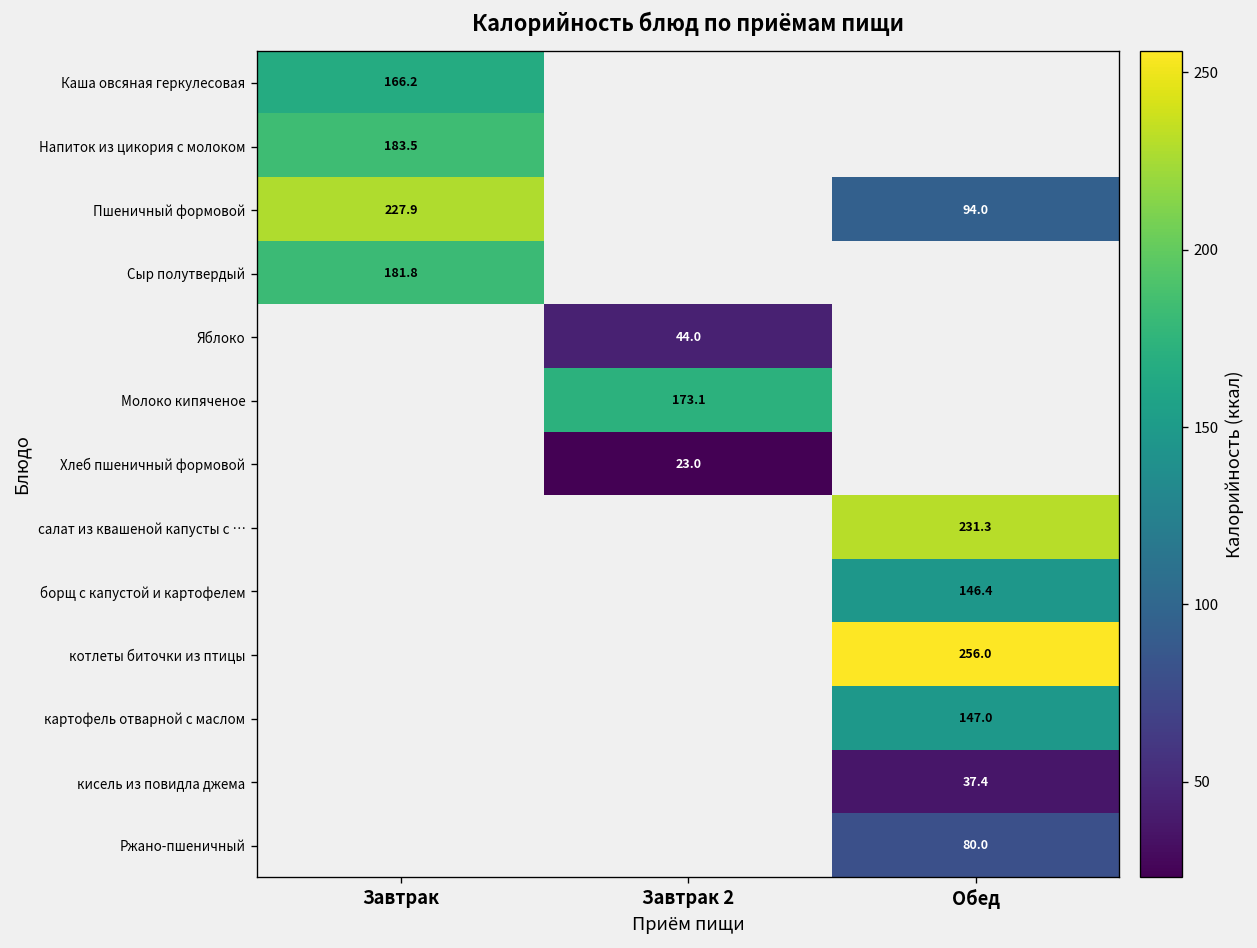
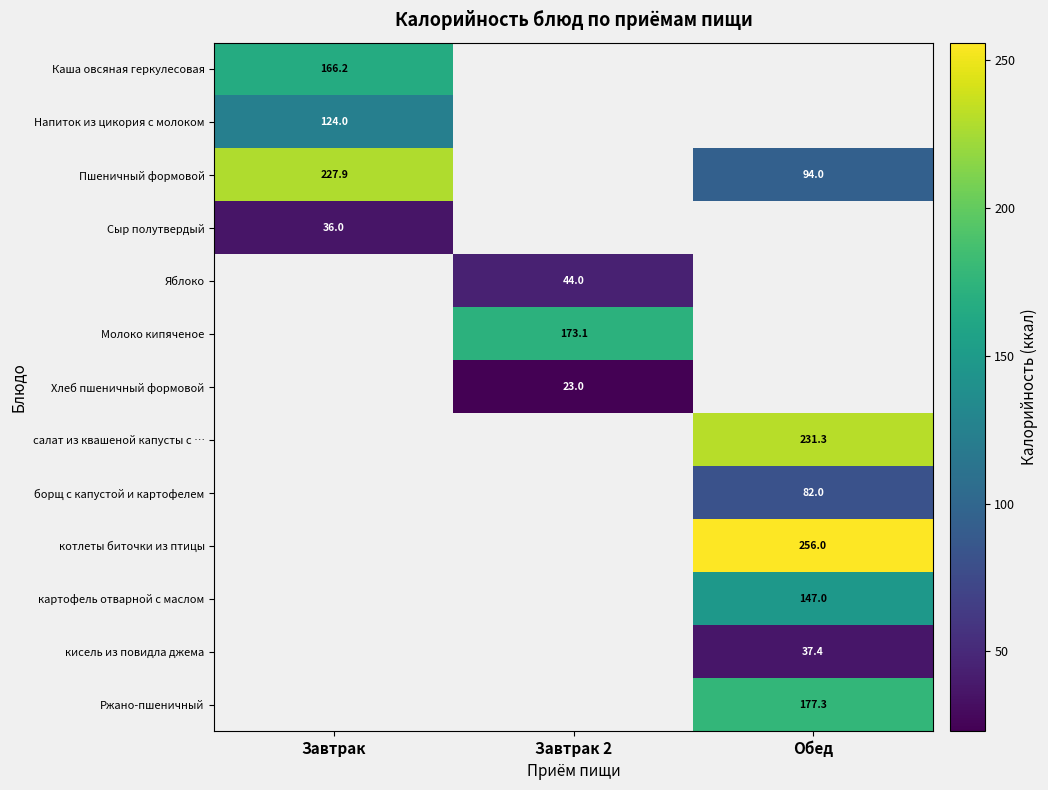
  {
    "Каша овсяная геркулесовая": {
      "Завтрак": 166.2
    },
    "Напиток из цикория с молоком": {
-     "Завтрак": 183.5
+     "Завтрак": 124.0
    },
    "Пшеничный формовой": {
      "Завтрак": 227.9,
      "Обед": 94.0
    },
    "Сыр полутвердый": {
-     "Завтрак": 181.8
+     "Завтрак": 36.0
    },
    "Яблоко": {
      "Завтрак 2": 44.0
    },
    "Молоко кипяченое": {
      "Завтрак 2": 173.1
    },
    "Хлеб пшеничный формовой": {
      "Завтрак 2": 23.0
    },
    "салат из квашеной капусты с …": {
      "Обед": 231.3
    },
    "борщ с капустой и картофелем": {
-     "Обед": 146.4
+     "Обед": 82.0
    },
    "котлеты биточки из птицы": {
      "Обед": 256.0
    },
    "картофель отварной с маслом": {
      "Обед": 147.0
    },
    "кисель из повидла джема": {
      "Обед": 37.4
    },
    "Ржано-пшеничный": {
-     "Обед": 80.0
+     "Обед": 177.3
    }
  }
